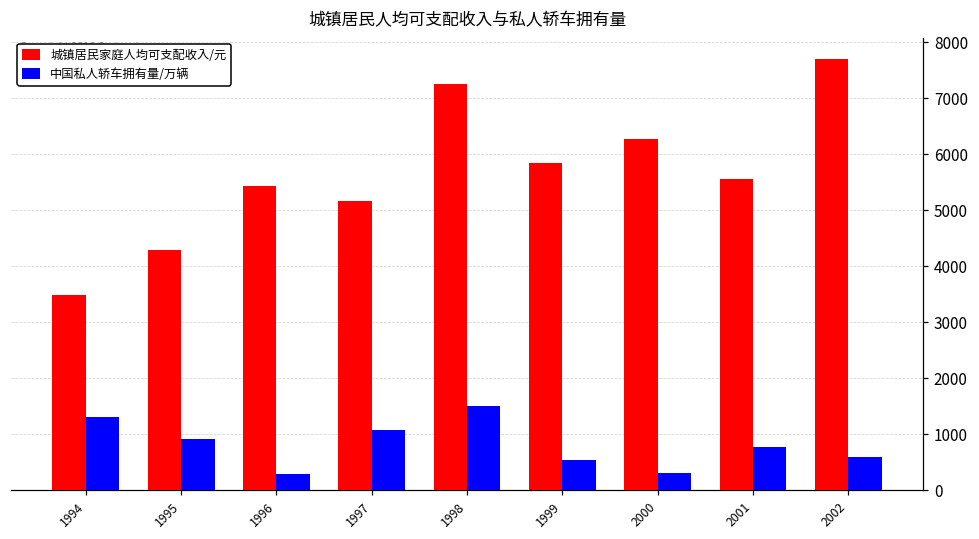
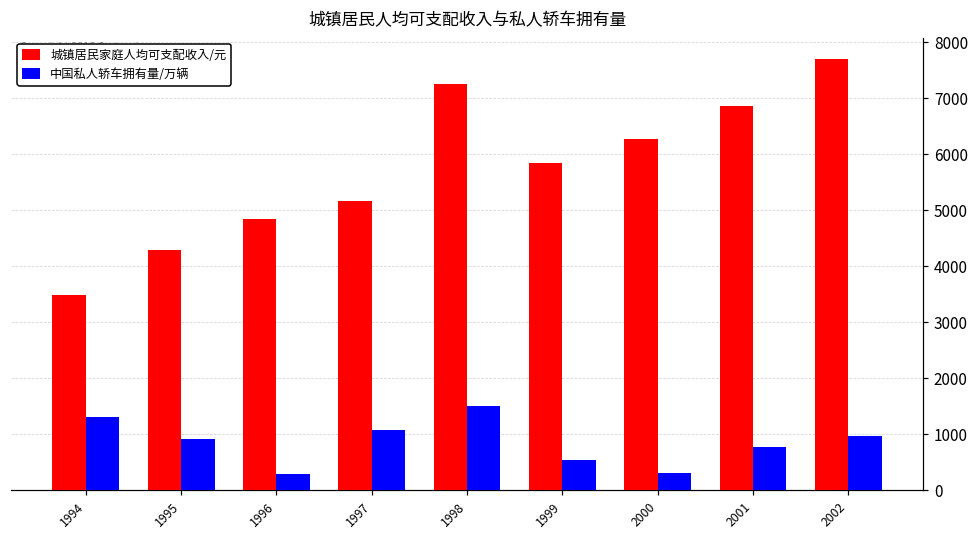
  {
    "城镇居民家庭人均可支配收入/元": {
      "1994": 3500,
      "1995": 4300,
-     "1996": 5400,
+     "1996": 4800,
      "1997": 5200,
      "1998": 7300,
      "1999": 5900,
      "2000": 6300,
-     "2001": 5600,
+     "2001": 6900,
      "2002": 7700
    },
    "中国私人轿车拥有量/万辆": {
      "1994": 1300,
      "1995": 900,
      "1996": 300,
      "1997": 1100,
      "1998": 1500,
      "1999": 500,
      "2000": 300,
      "2001": 800,
-     "2002": 600
+     "2002": 1000
    }
  }
